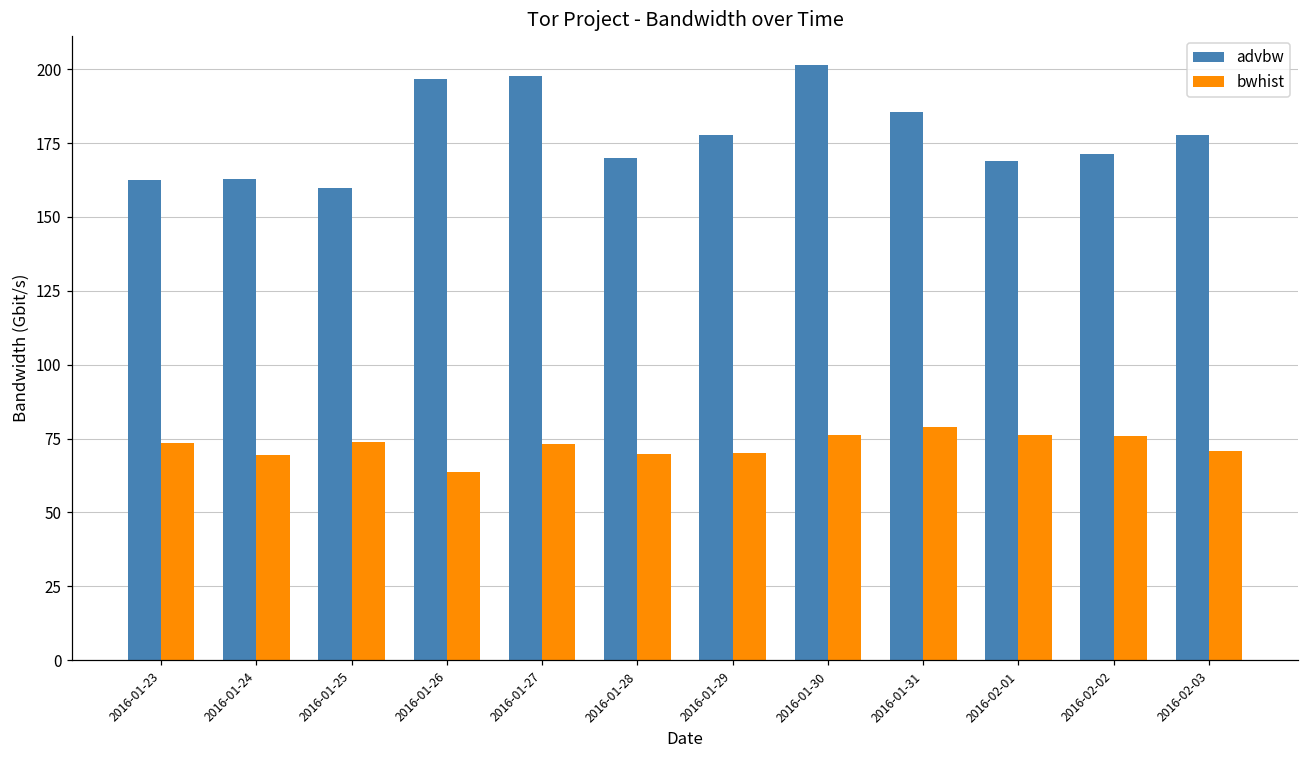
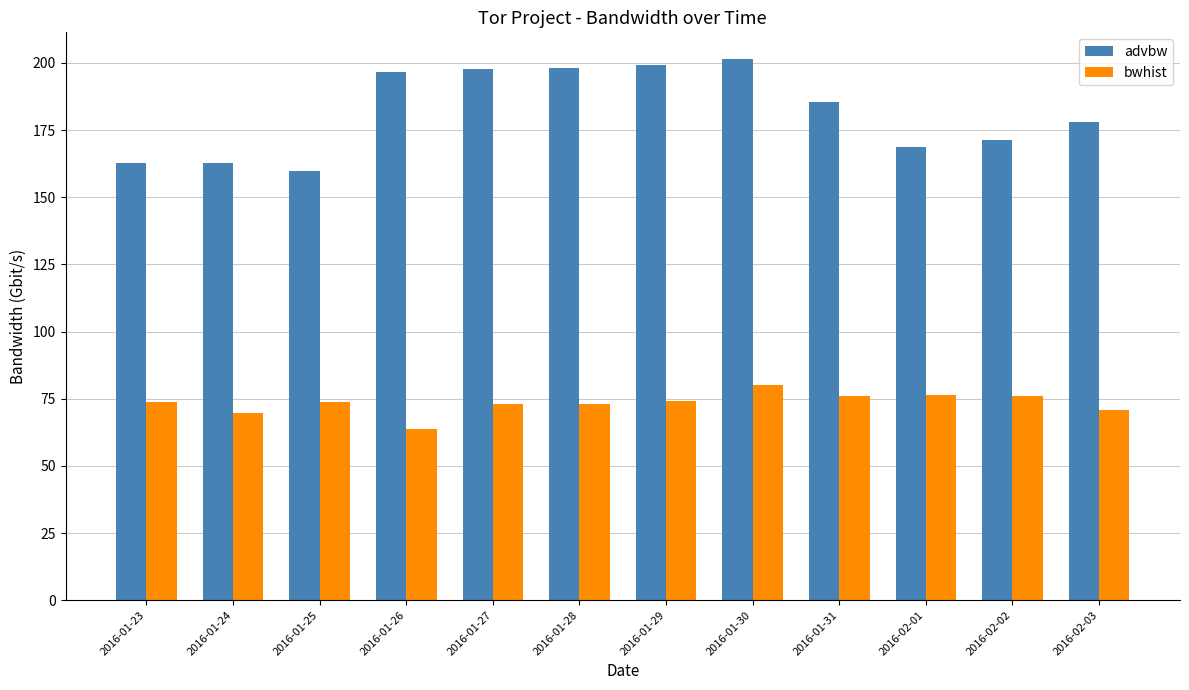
  {
    "advbw": {
      "2016-01-23": 163,
      "2016-01-24": 163,
      "2016-01-25": 160,
      "2016-01-26": 197,
      "2016-01-27": 198,
-     "2016-01-28": 170,
-     "2016-01-29": 178,
+     "2016-01-28": 198,
+     "2016-01-29": 199,
      "2016-01-30": 201,
      "2016-01-31": 186,
      "2016-02-01": 169,
      "2016-02-02": 171,
      "2016-02-03": 178
    },
    "bwhist": {
      "2016-01-23": 74,
      "2016-01-24": 70,
      "2016-01-25": 74,
      "2016-01-26": 64,
      "2016-01-27": 73,
-     "2016-01-28": 70,
-     "2016-01-29": 70,
-     "2016-01-30": 76,
-     "2016-01-31": 79,
+     "2016-01-28": 73,
+     "2016-01-29": 74,
+     "2016-01-30": 80,
+     "2016-01-31": 76,
      "2016-02-01": 76,
      "2016-02-02": 76,
      "2016-02-03": 71
    }
  }
